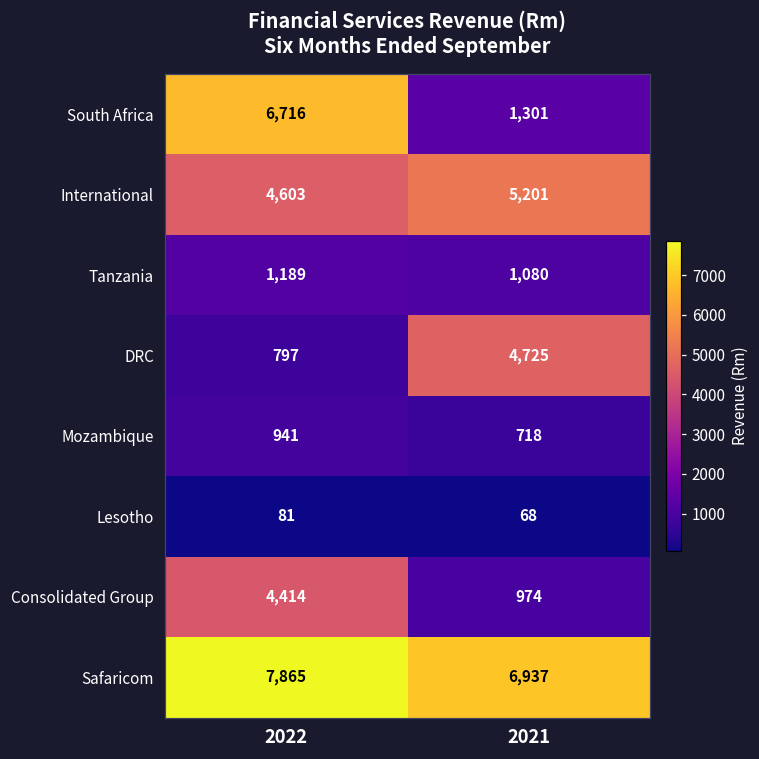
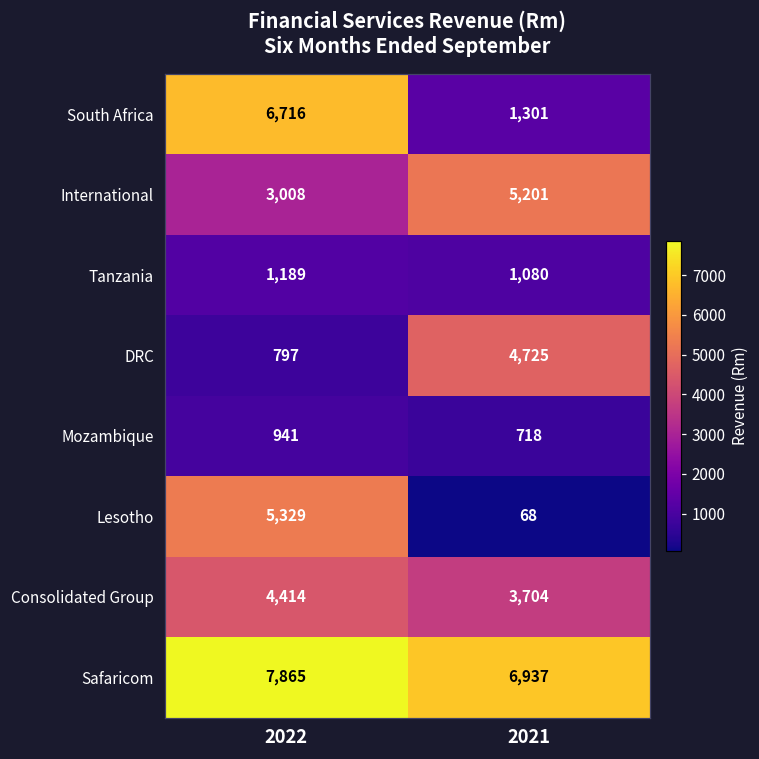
  {
    "South Africa": {
      "2022": "6,716",
      "2021": "1,301"
    },
    "International": {
-     "2022": "4,603",
+     "2022": "3,008",
      "2021": "5,201"
    },
    "Tanzania": {
      "2022": "1,189",
      "2021": "1,080"
    },
    "DRC": {
      "2022": "797",
      "2021": "4,725"
    },
    "Mozambique": {
      "2022": "941",
      "2021": "718"
    },
    "Lesotho": {
-     "2022": "81",
+     "2022": "5,329",
      "2021": "68"
    },
    "Consolidated Group": {
      "2022": "4,414",
-     "2021": "974"
+     "2021": "3,704"
    },
    "Safaricom": {
      "2022": "7,865",
      "2021": "6,937"
    }
  }
